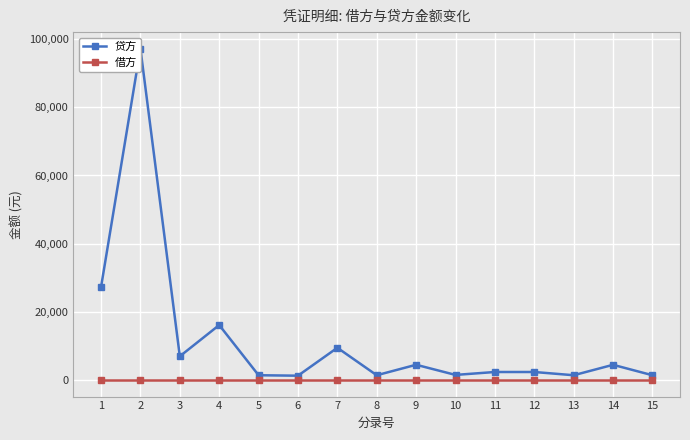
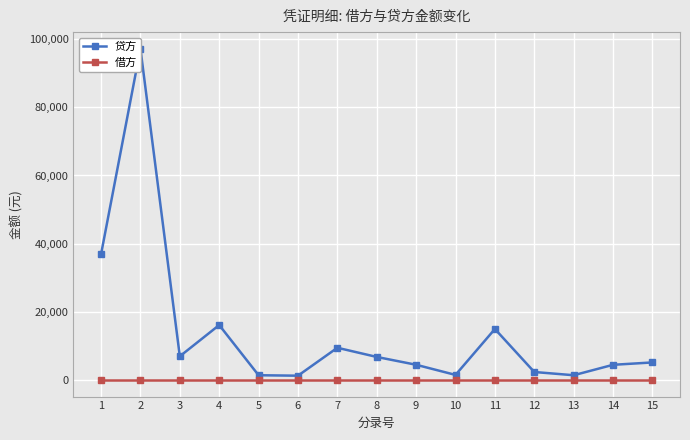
  {
    "贷方": {
-     "1": "27,000",
+     "1": "37,000",
      "3": "7,000",
      "4": "16,000",
      "5": "1,000",
      "6": "1,000",
      "7": "9,000",
-     "8": "1,000",
+     "8": "7,000",
      "9": "4,000",
      "10": "1,000",
-     "11": "2,000",
+     "11": "15,000",
      "12": "2,000",
      "13": "1,000",
      "14": "4,000",
-     "15": "1,000"
+     "15": "5,000"
    },
    "借方": {
      "1": "0",
      "2": "0",
      "3": "0",
      "4": "0",
      "5": "0",
      "6": "0",
      "7": "0",
      "8": "0",
      "9": "0",
      "10": "0",
      "11": "0",
      "12": "0",
      "13": "0",
      "14": "0",
      "15": "0"
    }
  }
